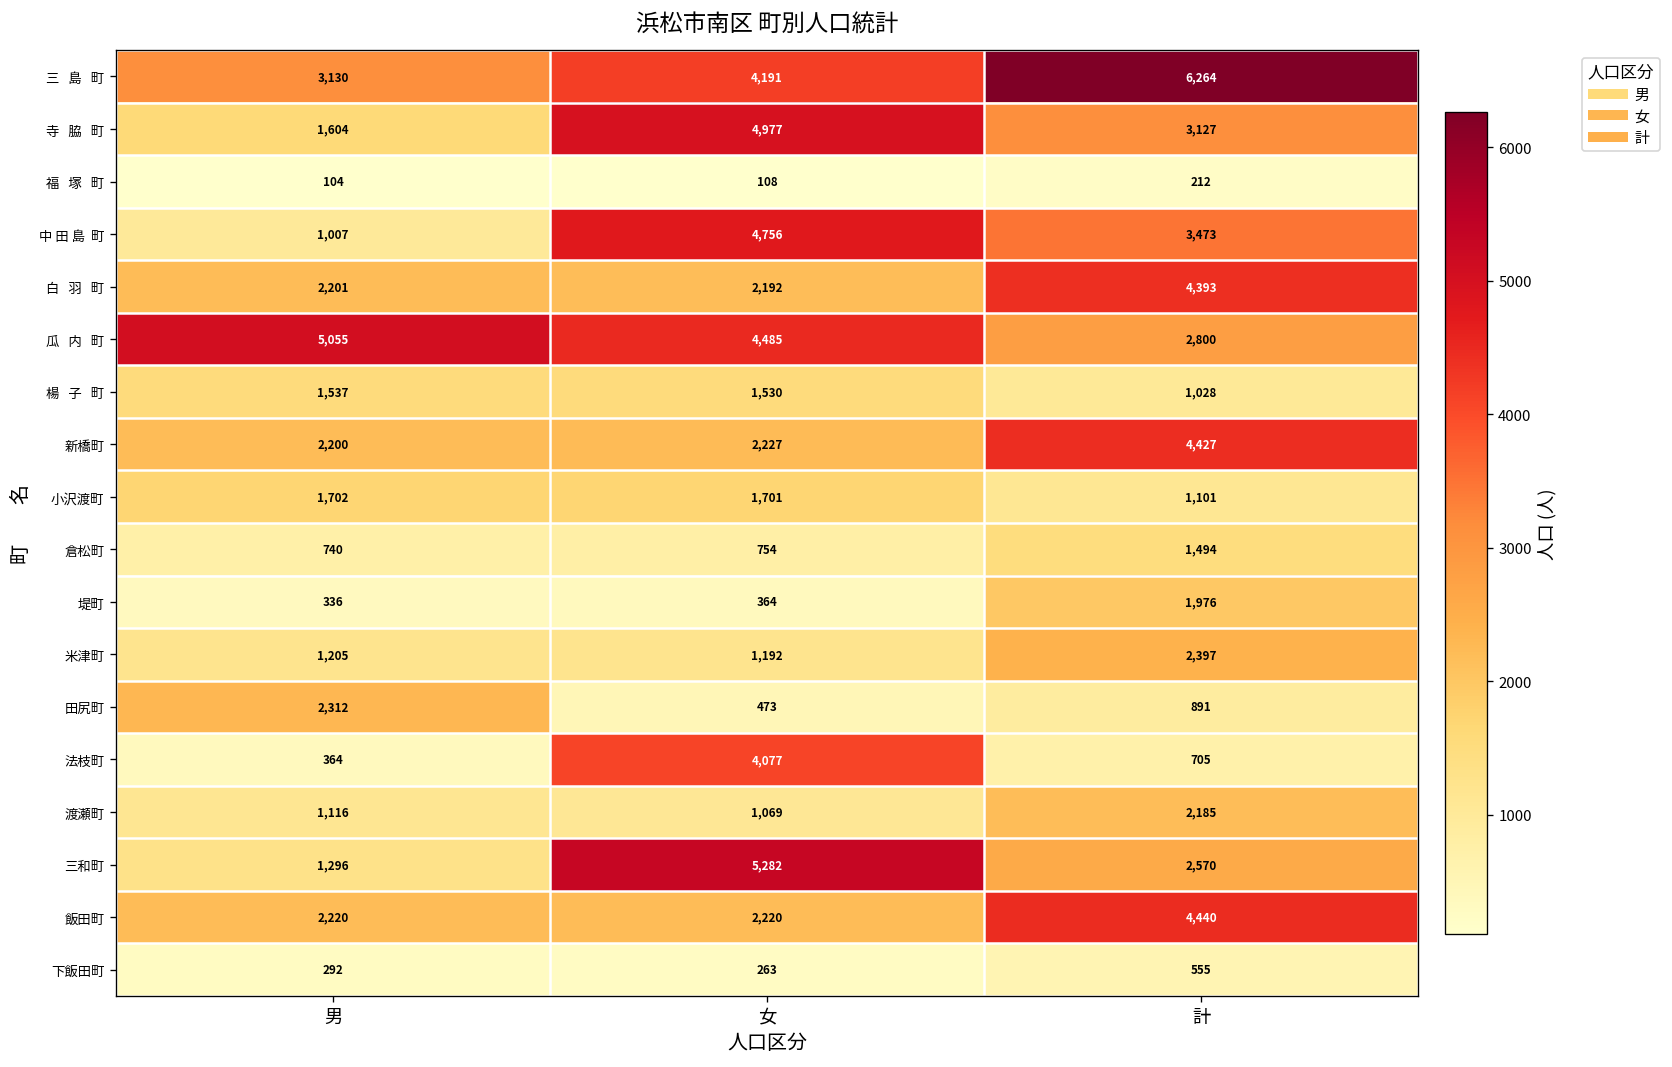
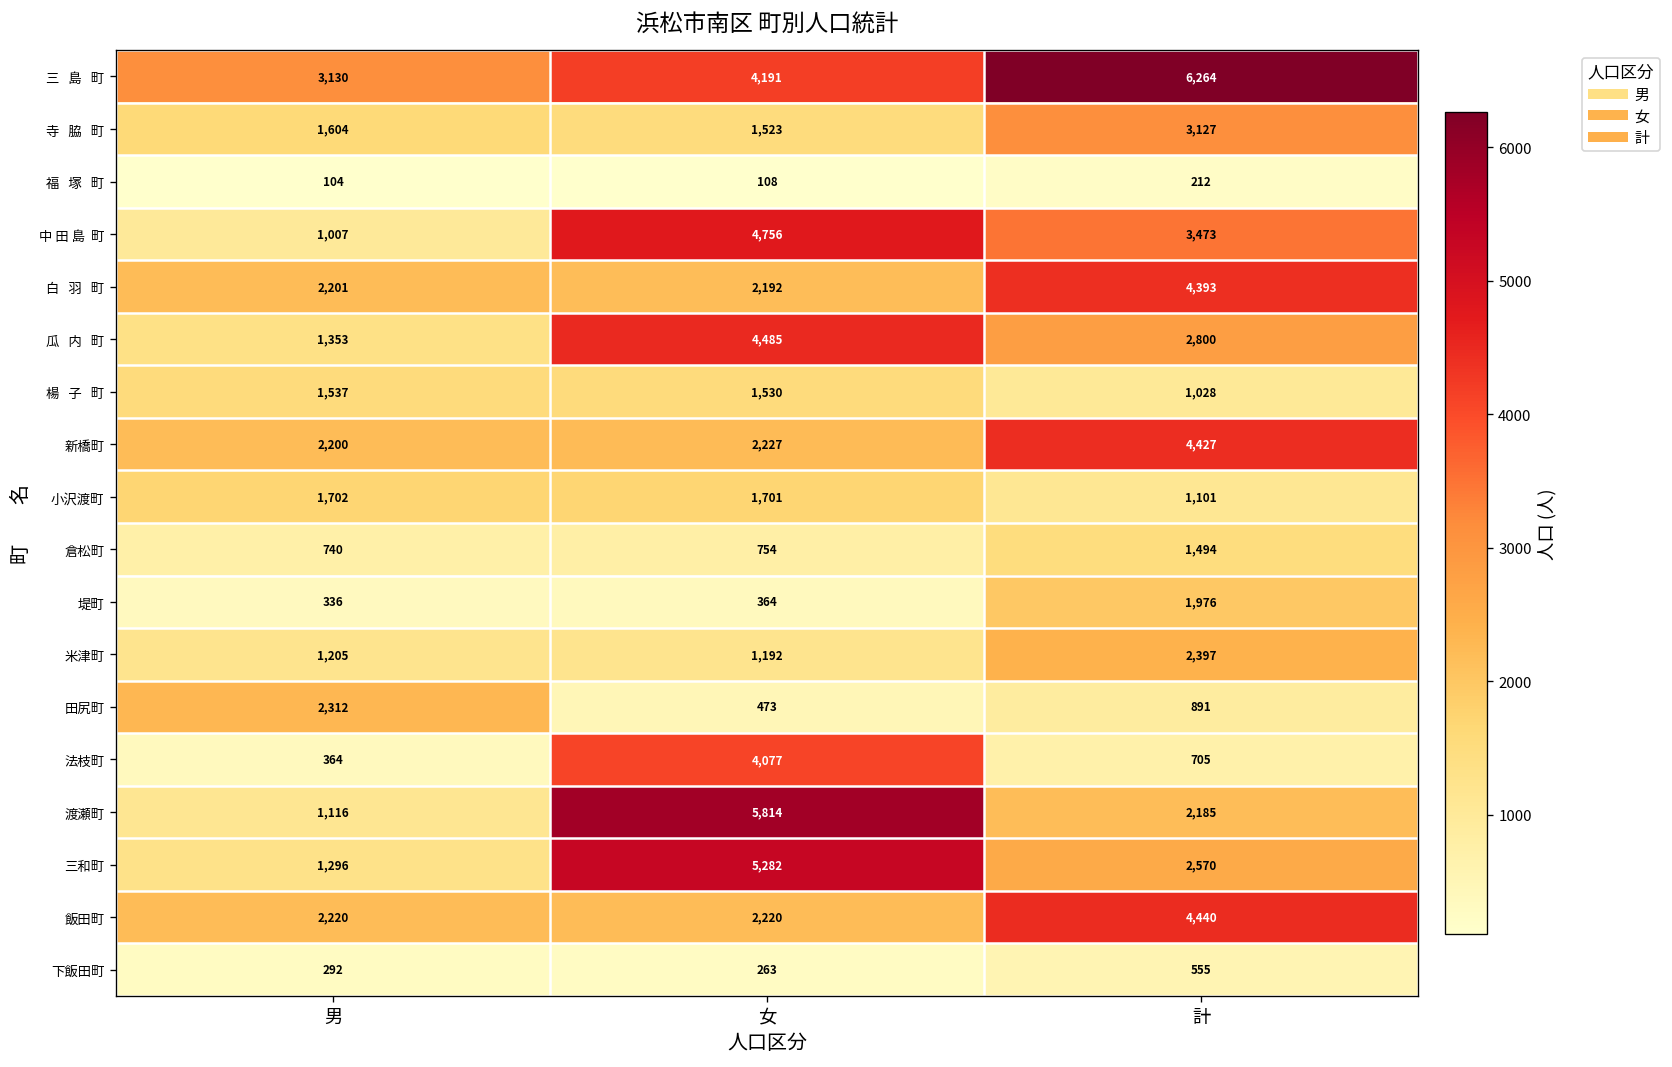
  {
    "三 島 町": {
      "男": "3,130",
      "女": "4,191",
      "計": "6,264"
    },
    "寺 脇 町": {
      "男": "1,604",
-     "女": "4,977",
+     "女": "1,523",
      "計": "3,127"
    },
    "福 塚 町": {
      "男": "104",
      "女": "108",
      "計": "212"
    },
    "中 田 島 町": {
      "男": "1,007",
      "女": "4,756",
      "計": "3,473"
    },
    "白 羽 町": {
      "男": "2,201",
      "女": "2,192",
      "計": "4,393"
    },
    "瓜 内 町": {
-     "男": "5,055",
+     "男": "1,353",
      "女": "4,485",
      "計": "2,800"
    },
    "楊 子 町": {
      "男": "1,537",
      "女": "1,530",
      "計": "1,028"
    },
    "新橋町": {
      "男": "2,200",
      "女": "2,227",
      "計": "4,427"
    },
    "小沢渡町": {
      "男": "1,702",
      "女": "1,701",
      "計": "1,101"
    },
    "倉松町": {
      "男": "740",
      "女": "754",
      "計": "1,494"
    },
    "堤町": {
      "男": "336",
      "女": "364",
      "計": "1,976"
    },
    "米津町": {
      "男": "1,205",
      "女": "1,192",
      "計": "2,397"
    },
    "田尻町": {
      "男": "2,312",
      "女": "473",
      "計": "891"
    },
    "法枝町": {
      "男": "364",
      "女": "4,077",
      "計": "705"
    },
    "渡瀬町": {
      "男": "1,116",
-     "女": "1,069",
+     "女": "5,814",
      "計": "2,185"
    },
    "三和町": {
      "男": "1,296",
      "女": "5,282",
      "計": "2,570"
    },
    "飯田町": {
      "男": "2,220",
      "女": "2,220",
      "計": "4,440"
    },
    "下飯田町": {
      "男": "292",
      "女": "263",
      "計": "555"
    }
  }
